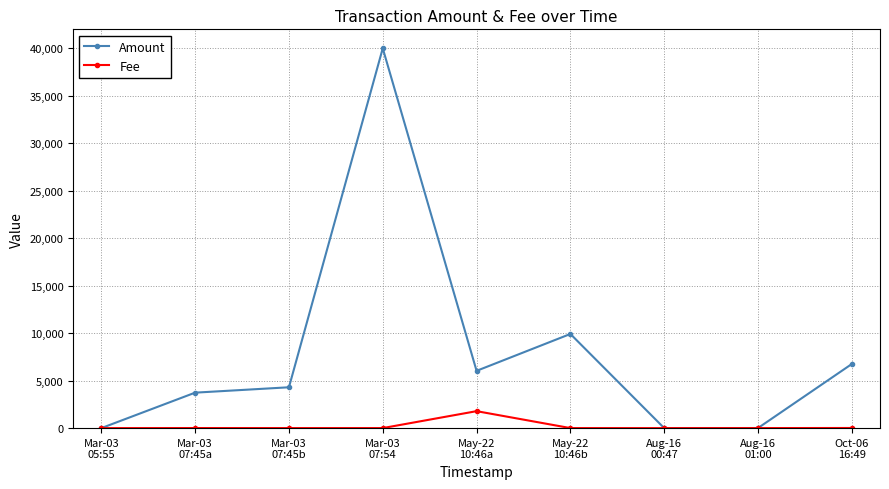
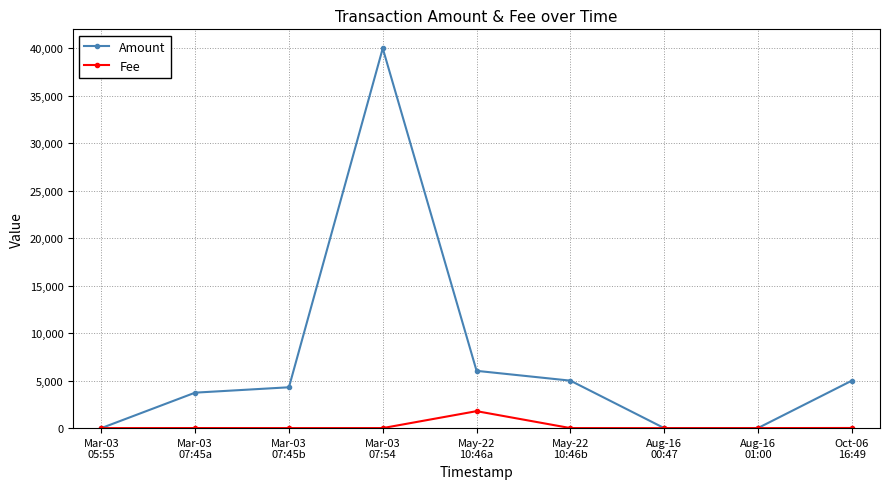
  {
    "Amount": {
      "Mar-03 07:45a": "4,000",
      "Mar-03 07:45b": "4,000",
      "Mar-03 07:54": "40,000",
      "May-22 10:46a": "6,000",
-     "May-22 10:46b": "10,000",
-     "Oct-06 16:49": "7,000"
+     "May-22 10:46b": "5,000",
+     "Oct-06 16:49": "5,000"
    },
    "Fee": {
      "Mar-03 07:45a": "0",
      "Mar-03 07:45b": "0",
      "Mar-03 07:54": "0",
      "May-22 10:46a": "2,000",
      "May-22 10:46b": "0",
      "Oct-06 16:49": "0"
    }
  }
